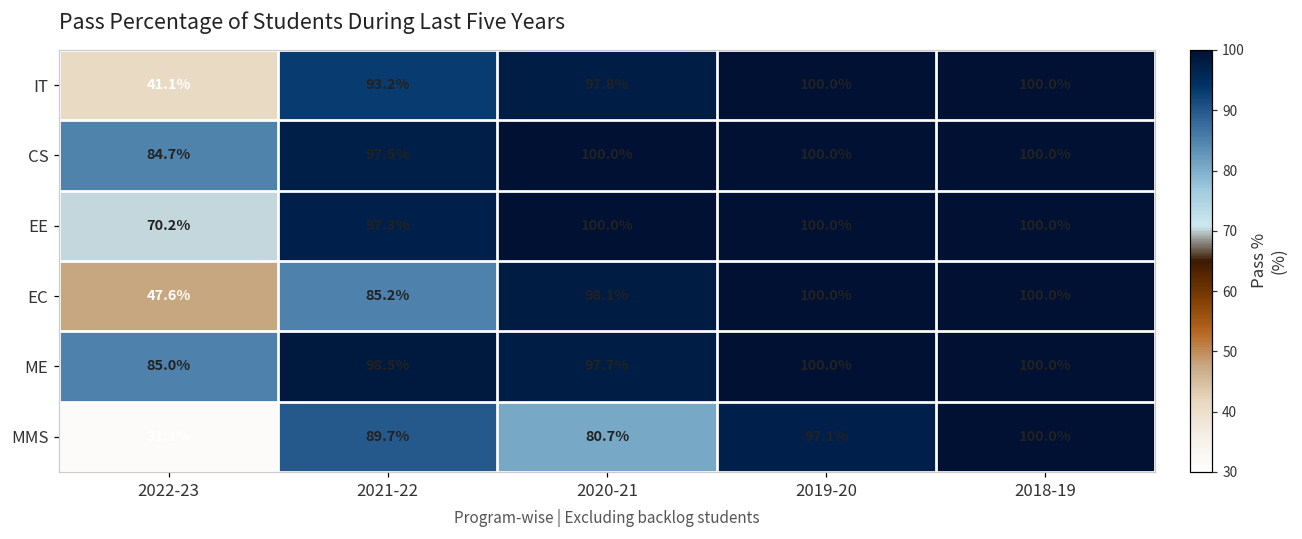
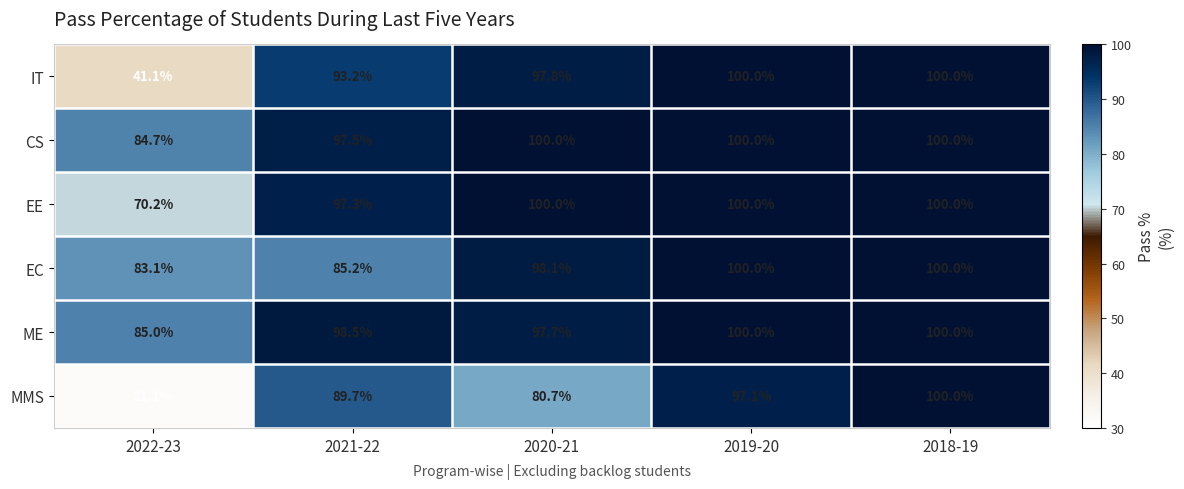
  {
    "IT": {
      "2022-23": "41.1%",
      "2021-22": "93.2%"
    },
    "CS": {
      "2022-23": "84.7%"
    },
    "EE": {
      "2022-23": "70.2%"
    },
    "EC": {
-     "2022-23": "47.6%",
+     "2022-23": "83.1%",
      "2021-22": "85.2%"
    },
    "ME": {
      "2022-23": "85.0%"
    },
    "MMS": {
      "2021-22": "89.7%",
      "2020-21": "80.7%"
    }
  }
